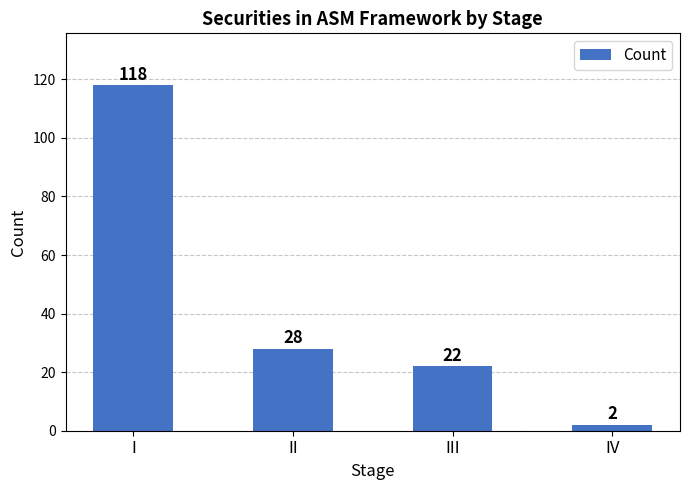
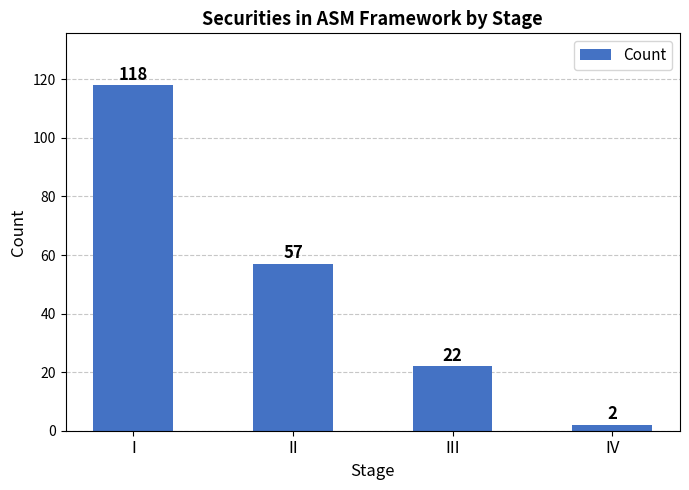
  {
    "I": 118,
-   "II": 28,
+   "II": 57,
    "III": 22,
    "IV": 2
  }
